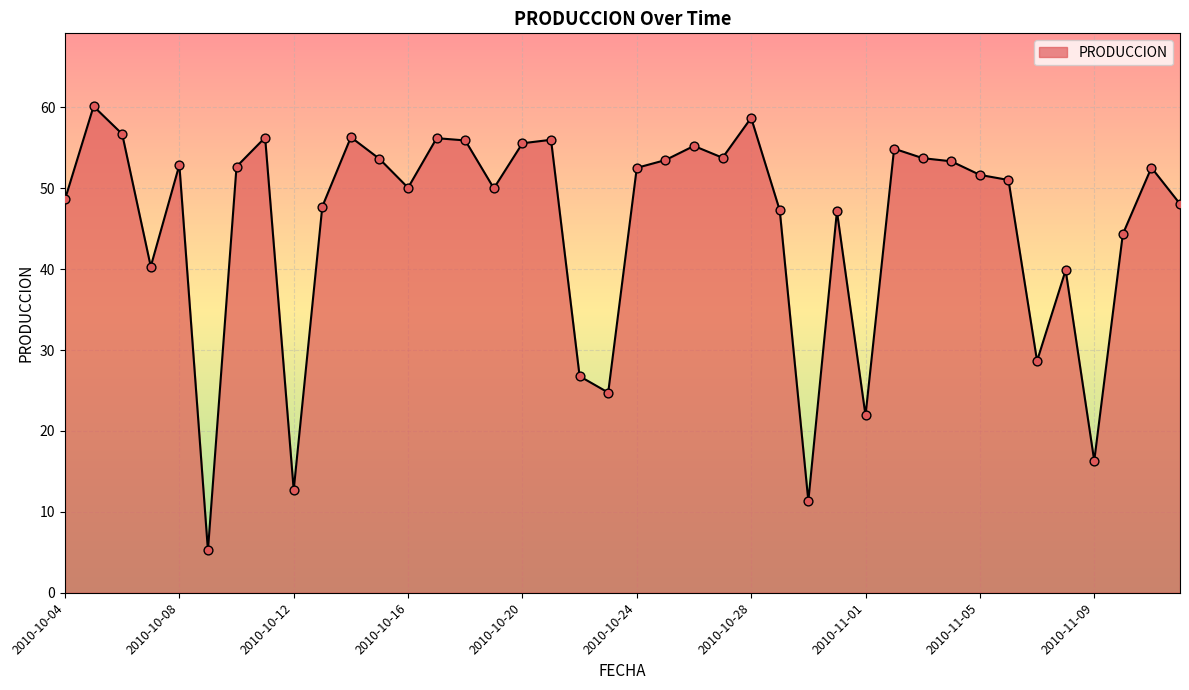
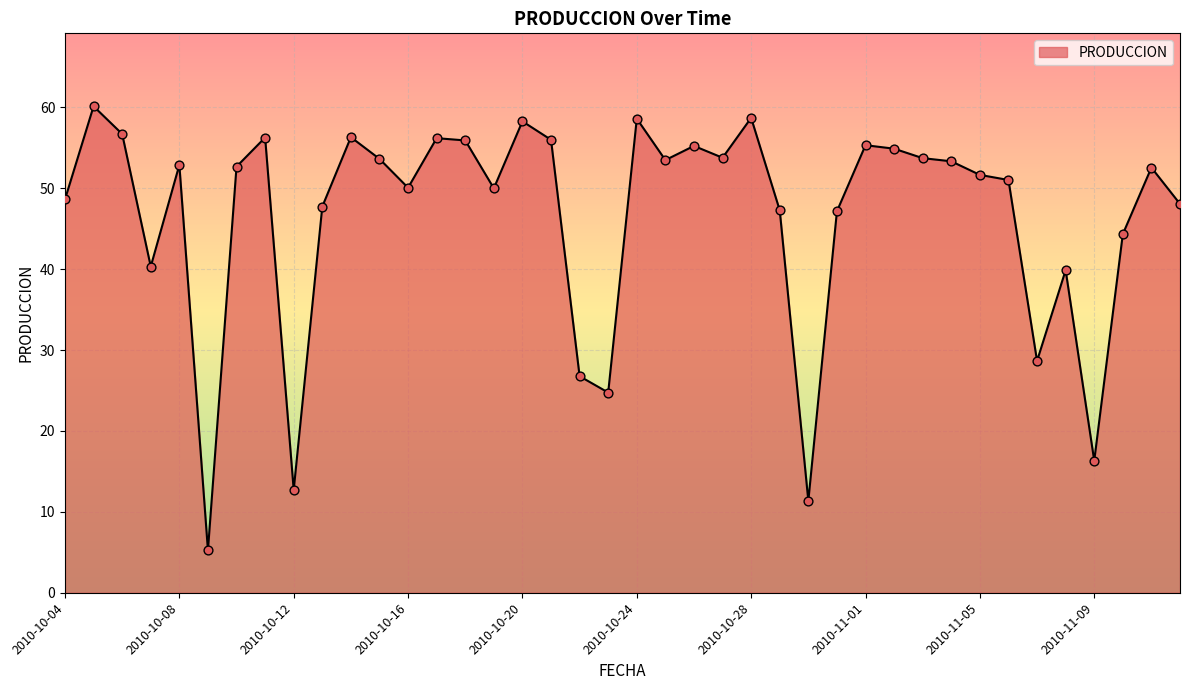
  {
    "2010-10-04": 49,
    "2010-10-08": 53,
    "2010-10-12": 13,
    "2010-10-16": 50,
-   "2010-10-20": 56,
-   "2010-10-24": 53,
+   "2010-10-20": 58,
+   "2010-10-24": 59,
    "2010-10-28": 59,
-   "2010-11-01": 22,
+   "2010-11-01": 55,
    "2010-11-05": 52,
    "2010-11-09": 16
  }
